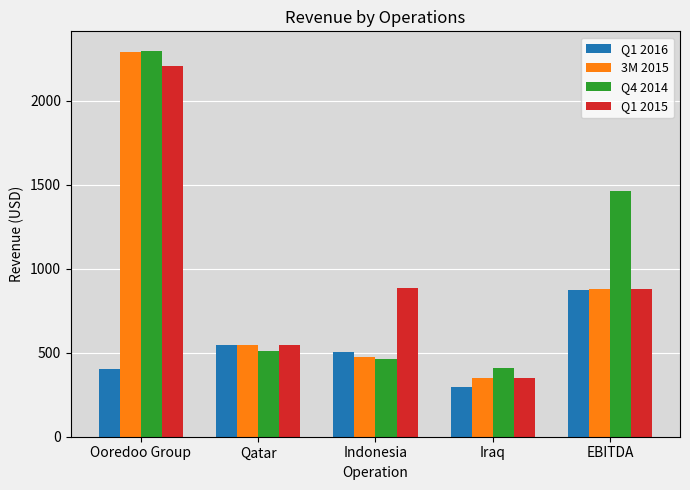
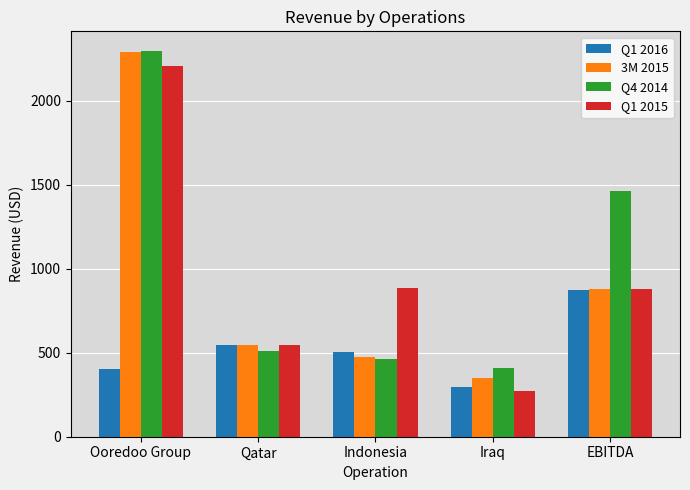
  {
    "Q1 2016": {
      "Ooredoo Group": 400,
      "Qatar": 550,
      "Indonesia": 500,
      "Iraq": 300,
      "EBITDA": 870
    },
    "3M 2015": {
      "Ooredoo Group": 2290,
      "Qatar": 550,
      "Indonesia": 480,
      "Iraq": 350,
      "EBITDA": 880
    },
    "Q4 2014": {
      "Ooredoo Group": 2300,
      "Qatar": 510,
      "Indonesia": 460,
      "Iraq": 410,
      "EBITDA": 1460
    },
    "Q1 2015": {
      "Ooredoo Group": 2210,
      "Qatar": 550,
      "Indonesia": 880,
-     "Iraq": 350,
+     "Iraq": 270,
      "EBITDA": 880
    }
  }
